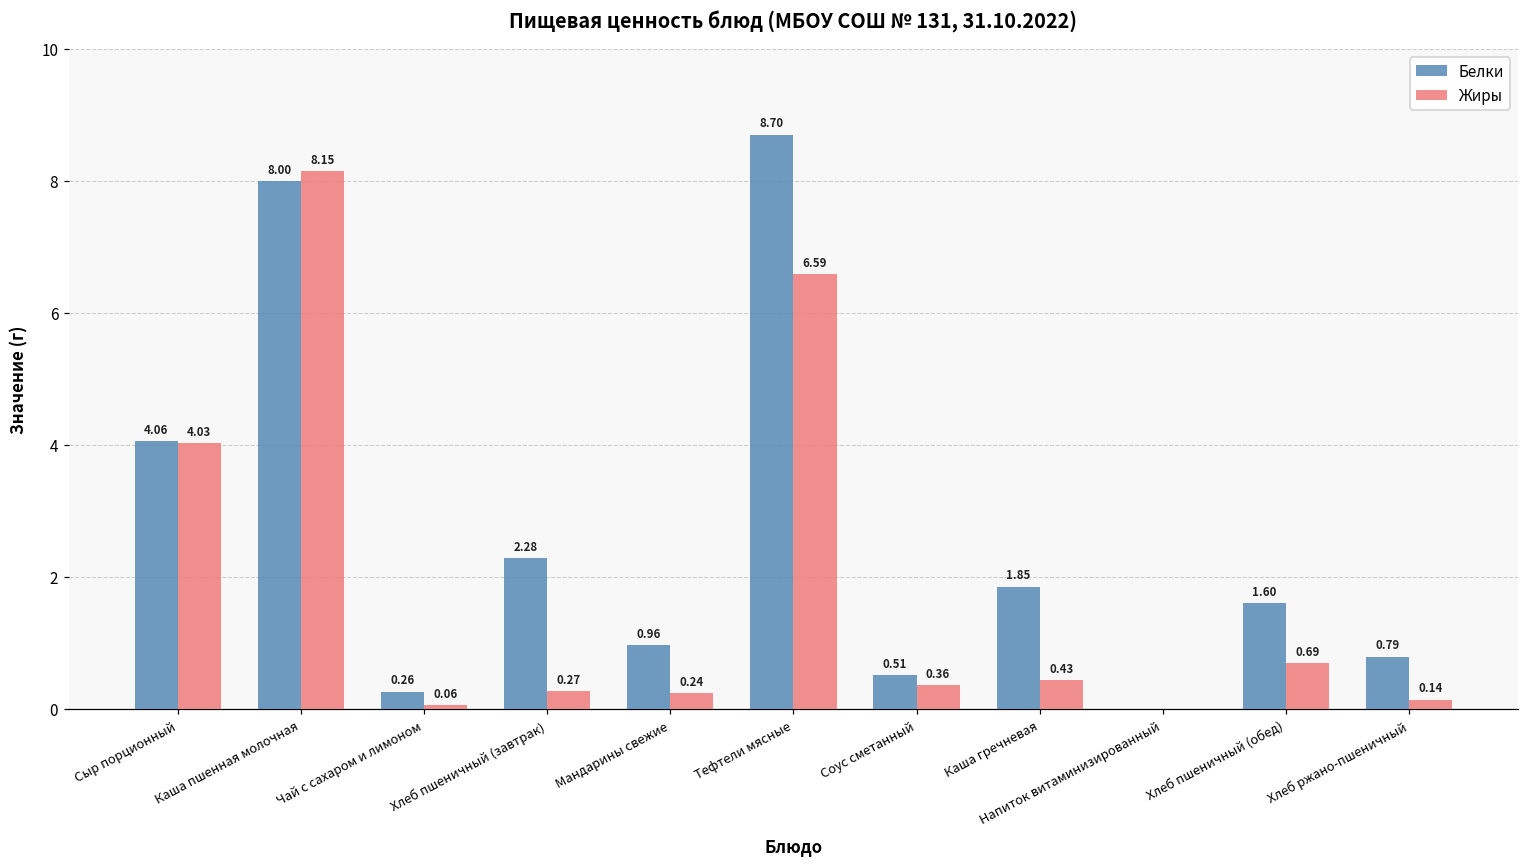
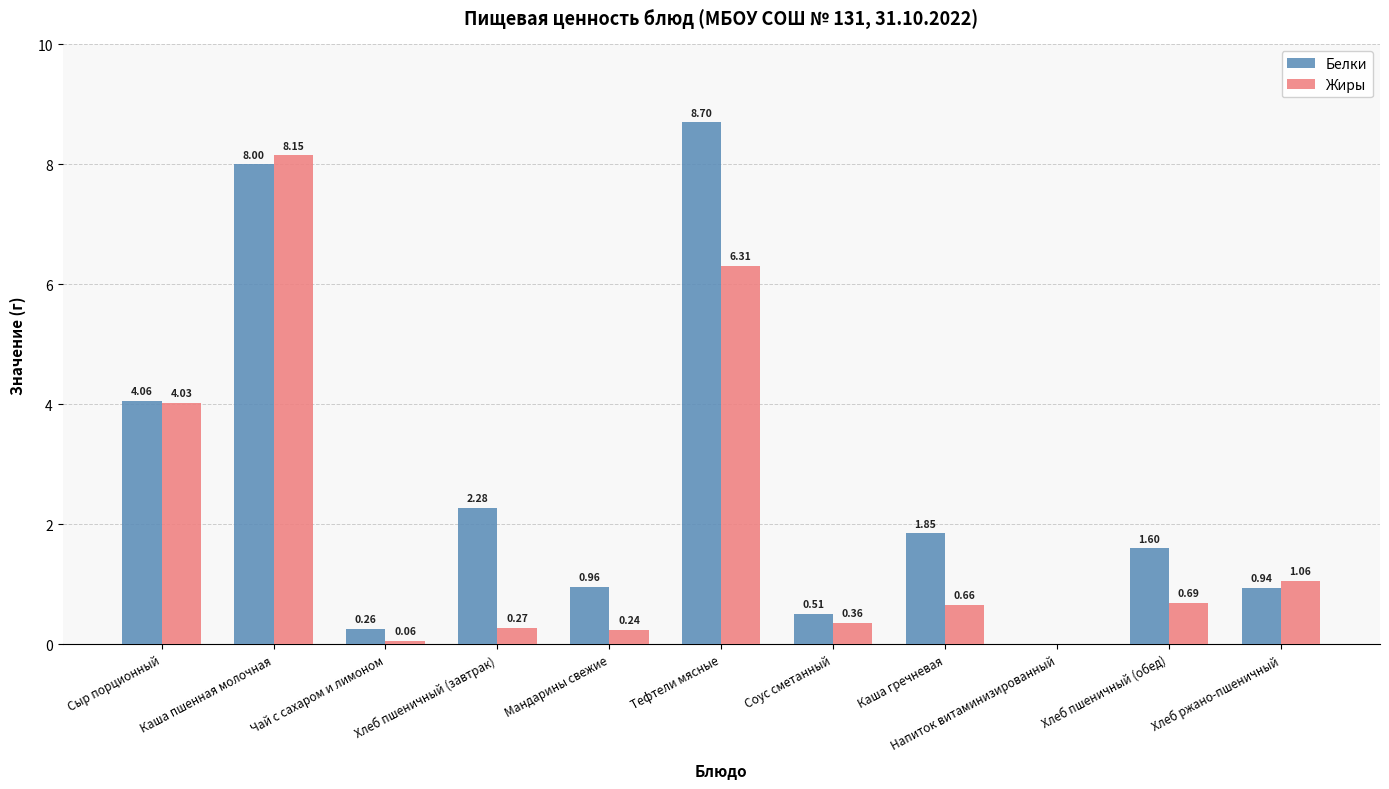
  {
    "Белки": {
      "Сыр порционный": 4.06,
      "Каша пшенная молочная": 8.00,
      "Чай с сахаром и лимоном": 0.26,
      "Хлеб пшеничный (завтрак)": 2.28,
      "Мандарины свежие": 0.96,
      "Тефтели мясные": 8.70,
      "Соус сметанный": 0.51,
      "Каша гречневая": 1.85,
      "Хлеб пшеничный (обед)": 1.60,
-     "Хлеб ржано-пшеничный": 0.79
+     "Хлеб ржано-пшеничный": 0.94
    },
    "Жиры": {
      "Сыр порционный": 4.03,
      "Каша пшенная молочная": 8.15,
      "Чай с сахаром и лимоном": 0.06,
      "Хлеб пшеничный (завтрак)": 0.27,
      "Мандарины свежие": 0.24,
-     "Тефтели мясные": 6.59,
+     "Тефтели мясные": 6.31,
      "Соус сметанный": 0.36,
-     "Каша гречневая": 0.43,
+     "Каша гречневая": 0.66,
      "Хлеб пшеничный (обед)": 0.69,
-     "Хлеб ржано-пшеничный": 0.14
+     "Хлеб ржано-пшеничный": 1.06
    }
  }
